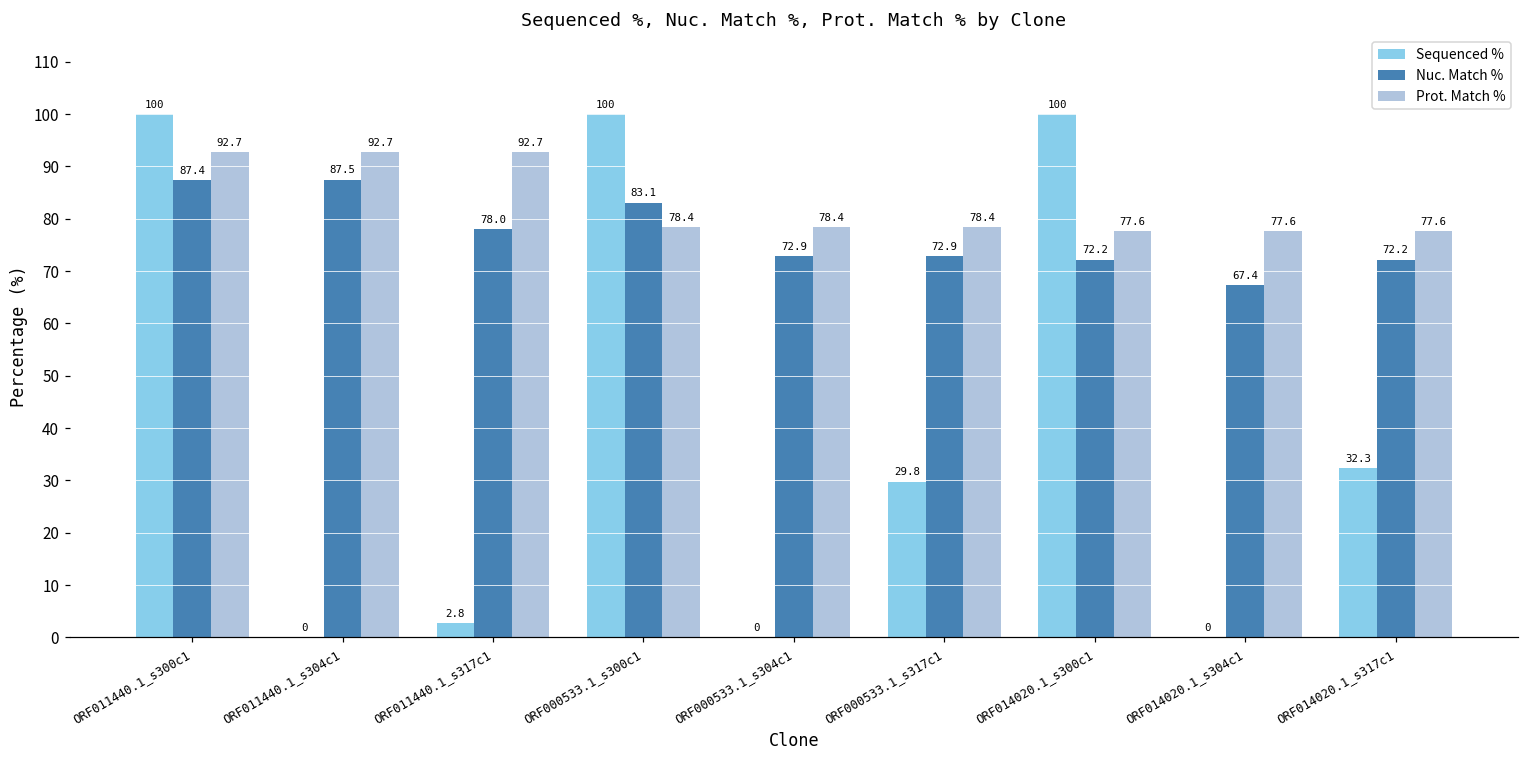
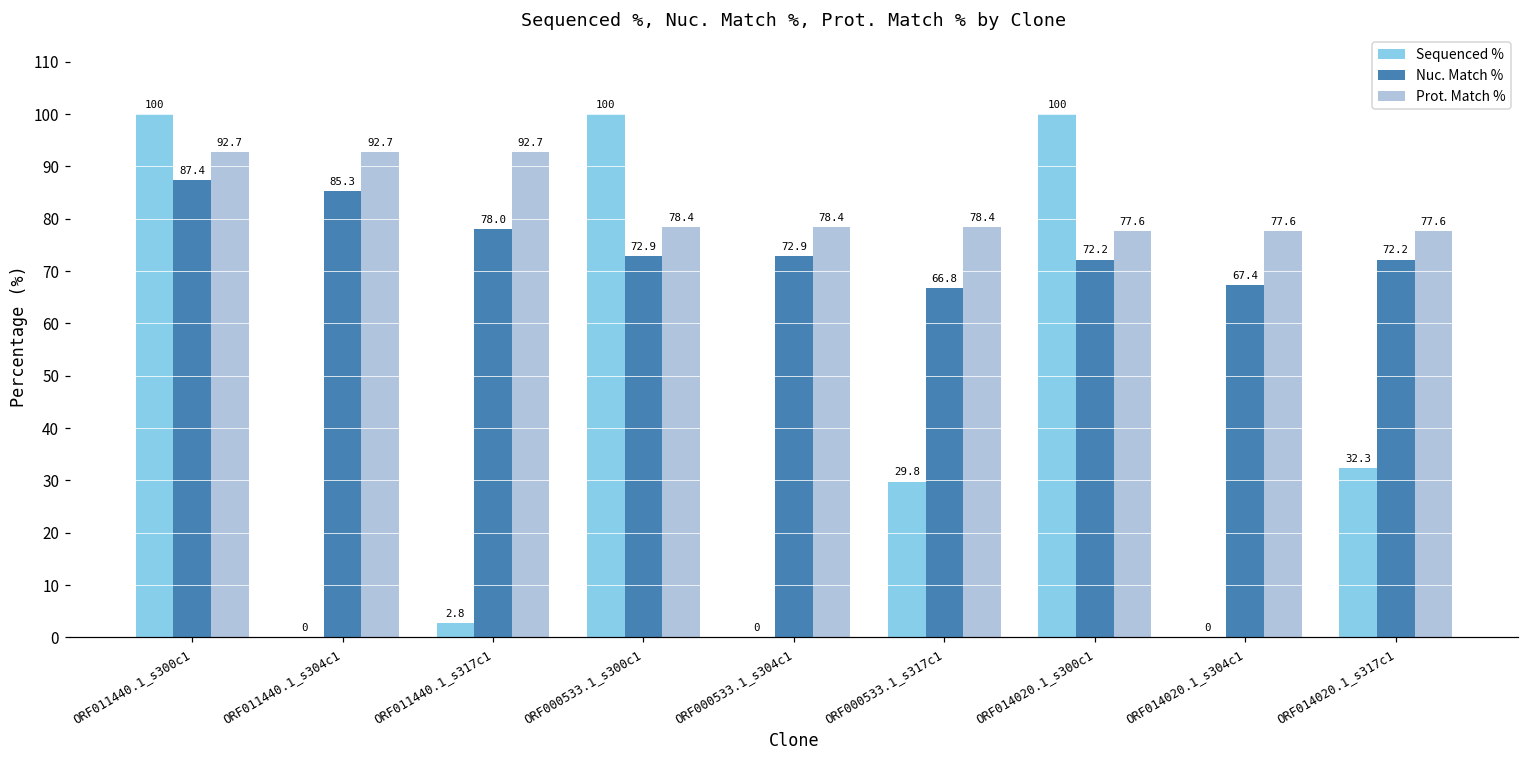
  {
    "Nuc. Match %": {
      "ORF011440.1_s300c1": 87.4,
-     "ORF011440.1_s304c1": 87.5,
+     "ORF011440.1_s304c1": 85.3,
      "ORF011440.1_s317c1": 78.0,
-     "ORF000533.1_s300c1": 83.1,
+     "ORF000533.1_s300c1": 72.9,
      "ORF000533.1_s304c1": 72.9,
-     "ORF000533.1_s317c1": 72.9,
+     "ORF000533.1_s317c1": 66.8,
      "ORF014020.1_s300c1": 72.2,
      "ORF014020.1_s304c1": 67.4,
      "ORF014020.1_s317c1": 72.2
    }
  }
